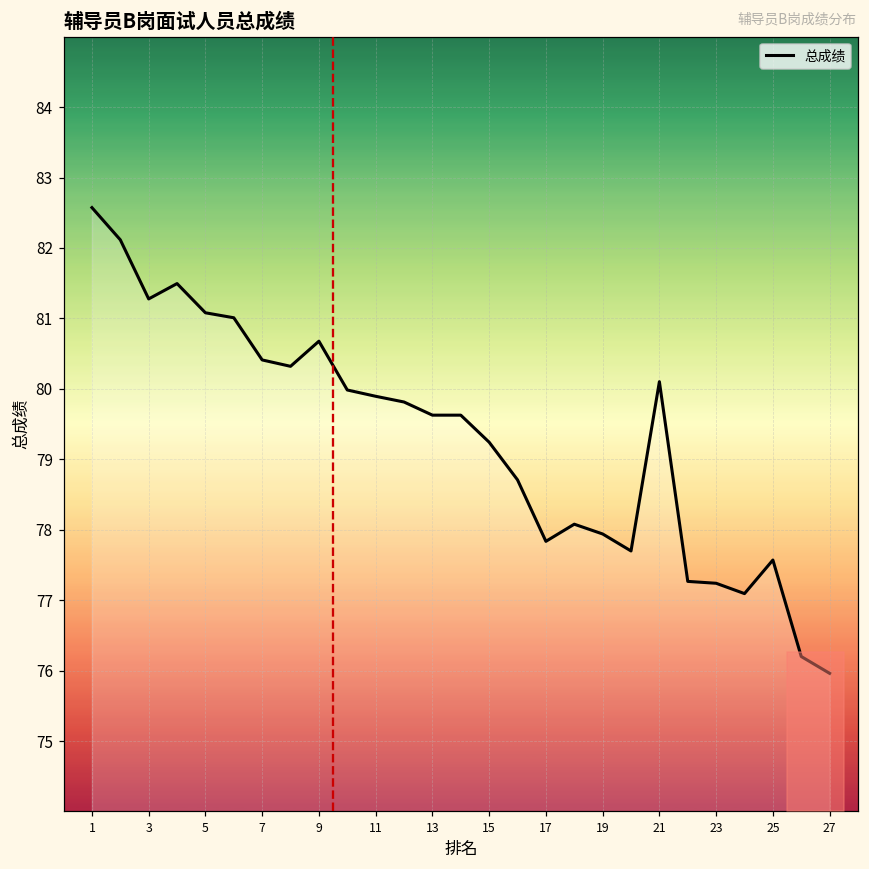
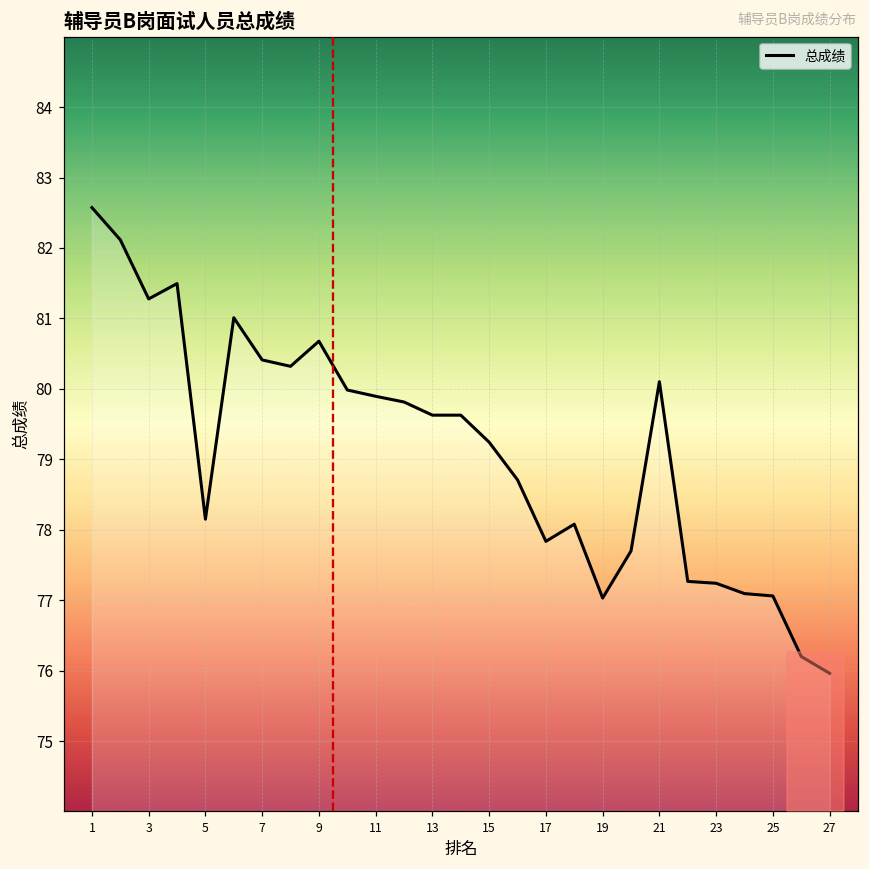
  {
    "总成绩": {
      "1": 82.6,
      "3": 81.3,
-     "5": 81.1,
+     "5": 78.2,
      "7": 80.4,
      "9": 80.7,
      "11": 79.9,
      "13": 79.6,
      "15": 79.2,
      "17": 77.8,
-     "19": 77.9,
+     "19": 77.0,
      "21": 80.1,
      "23": 77.2,
-     "25": 77.6,
+     "25": 77.1,
      "27": 76.0
    }
  }
